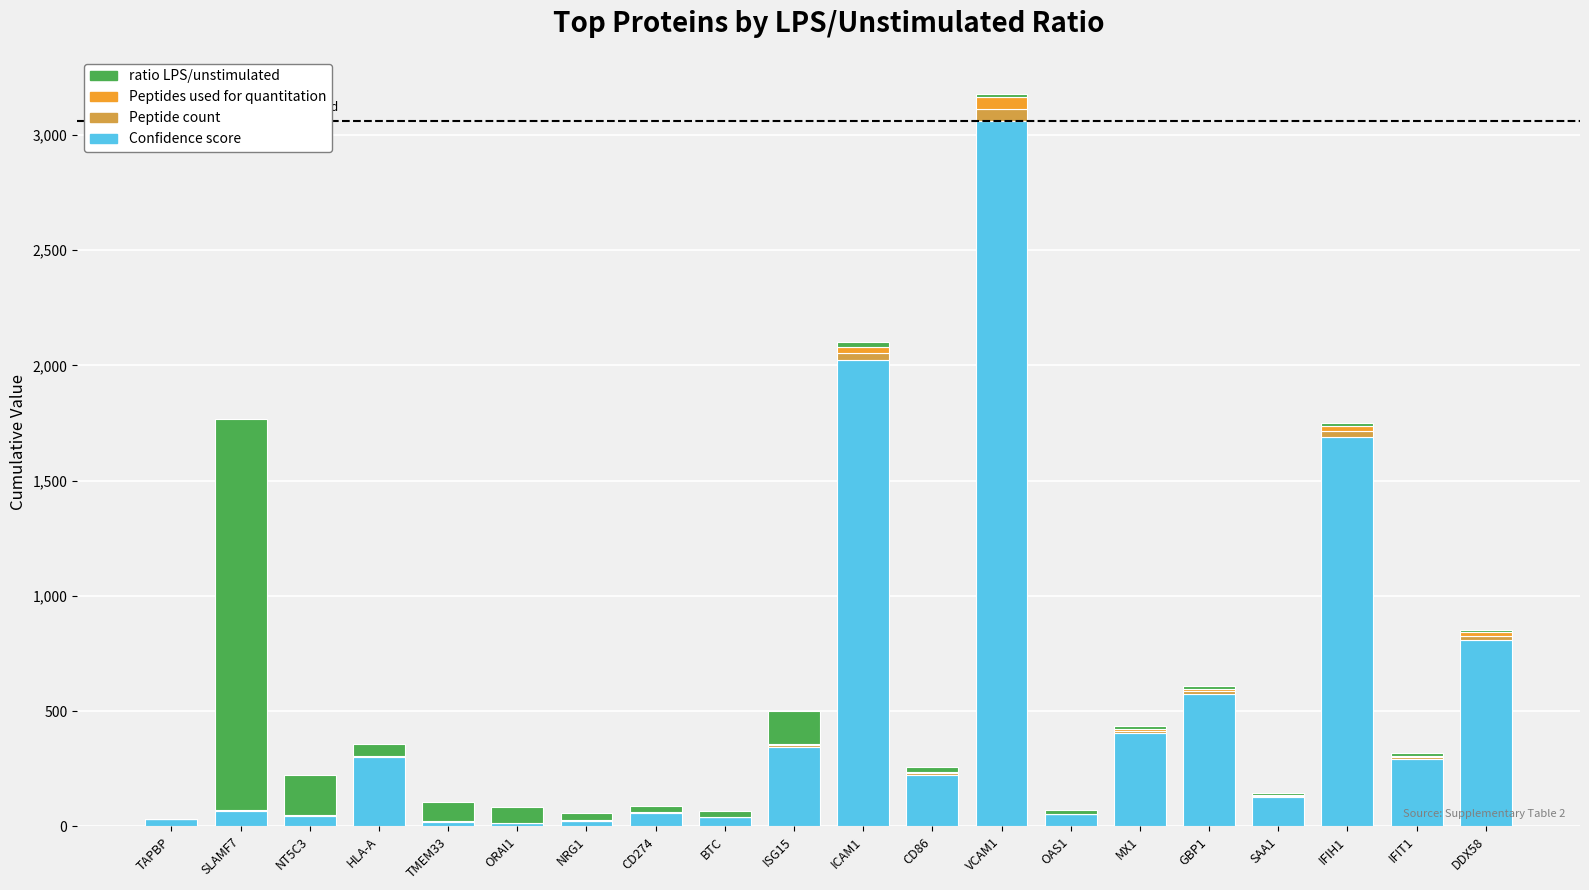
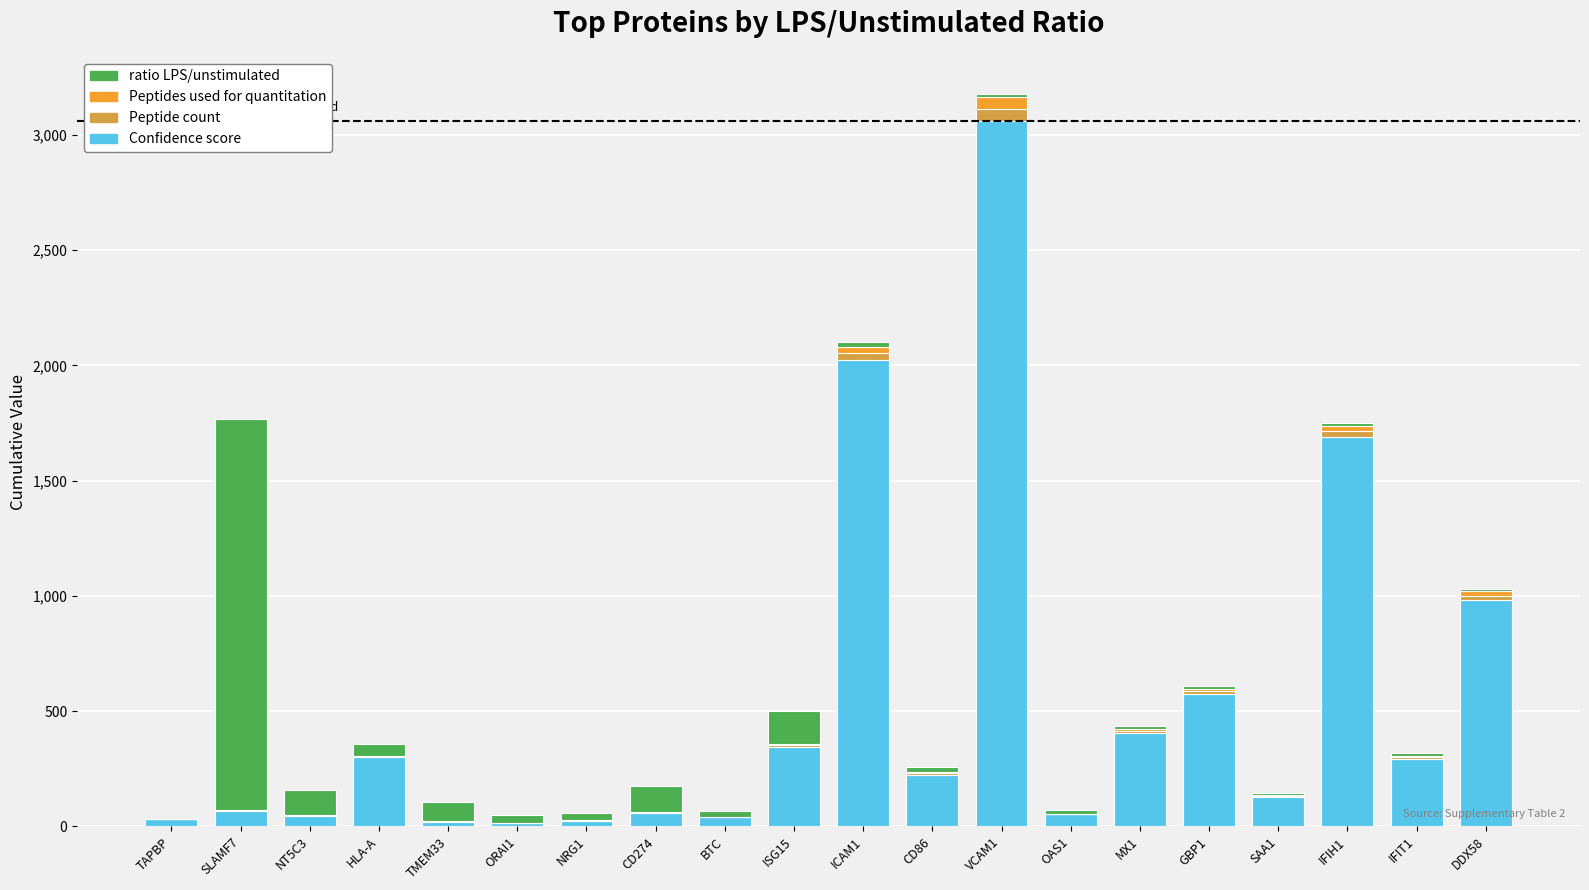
  {
    "Confidence score": {
      "TAPBP": "30",
      "SLAMF7": "70",
      "NT5C3": "50",
      "HLA-A": "300",
      "TMEM33": "20",
      "ORAI1": "10",
      "NRG1": "20",
      "CD274": "60",
      "BTC": "40",
      "ISG15": "350",
      "ICAM1": "2,020",
      "CD86": "220",
      "VCAM1": "3,060",
      "OAS1": "50",
      "MX1": "410",
      "GBP1": "580",
      "SAA1": "130",
      "IFIH1": "1,690",
      "IFIT1": "290",
-     "DDX58": "810"
+     "DDX58": "980"
    },
    "ratio LPS/unstimulated": {
      "TAPBP": "0",
      "SLAMF7": "1,700",
-     "NT5C3": "180",
+     "NT5C3": "110",
      "HLA-A": "50",
      "TMEM33": "80",
-     "ORAI1": "70",
+     "ORAI1": "30",
      "NRG1": "30",
-     "CD274": "30",
+     "CD274": "110",
      "BTC": "20",
      "ISG15": "140",
      "ICAM1": "20",
      "CD86": "20",
      "VCAM1": "20",
      "OAS1": "10",
      "MX1": "10",
      "GBP1": "10",
      "SAA1": "10",
      "IFIH1": "10"
    }
  }
